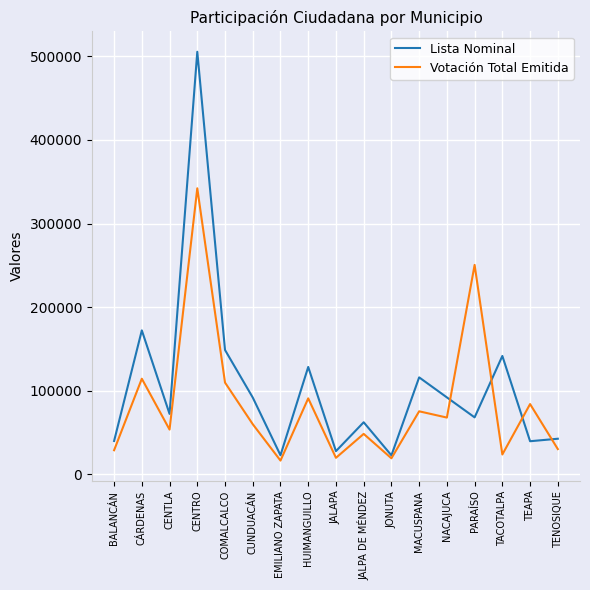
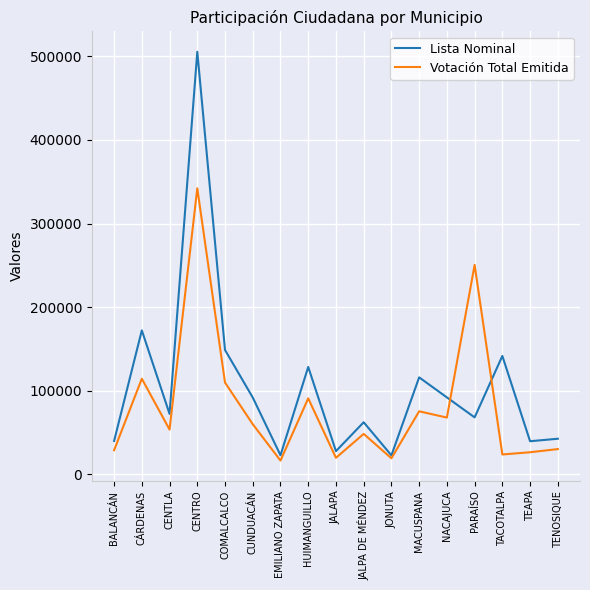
  {
    "Lista Nominal": {
      "BALANCÁN": 40000,
      "CÁRDENAS": 170000,
      "CENTLA": 70000,
      "CENTRO": 510000,
      "COMALCALCO": 150000,
      "CUNDUACÁN": 90000,
      "EMILIANO ZAPATA": 20000,
      "HUIMANGUILLO": 130000,
      "JALAPA": 30000,
      "JALPA DE MÉNDEZ": 60000,
      "JONUTA": 20000,
      "MACUSPANA": 120000,
      "NACAJUCA": 90000,
      "PARAÍSO": 70000,
      "TACOTALPA": 140000,
      "TEAPA": 40000,
      "TENOSIQUE": 40000
    },
    "Votación Total Emitida": {
      "BALANCÁN": 30000,
      "CÁRDENAS": 110000,
      "CENTLA": 50000,
      "CENTRO": 340000,
      "COMALCALCO": 110000,
      "CUNDUACÁN": 60000,
      "EMILIANO ZAPATA": 20000,
      "HUIMANGUILLO": 90000,
      "JALAPA": 20000,
      "JALPA DE MÉNDEZ": 50000,
      "JONUTA": 20000,
      "MACUSPANA": 80000,
      "NACAJUCA": 70000,
      "PARAÍSO": 250000,
      "TACOTALPA": 20000,
-     "TEAPA": 80000,
+     "TEAPA": 30000,
      "TENOSIQUE": 30000
    }
  }
